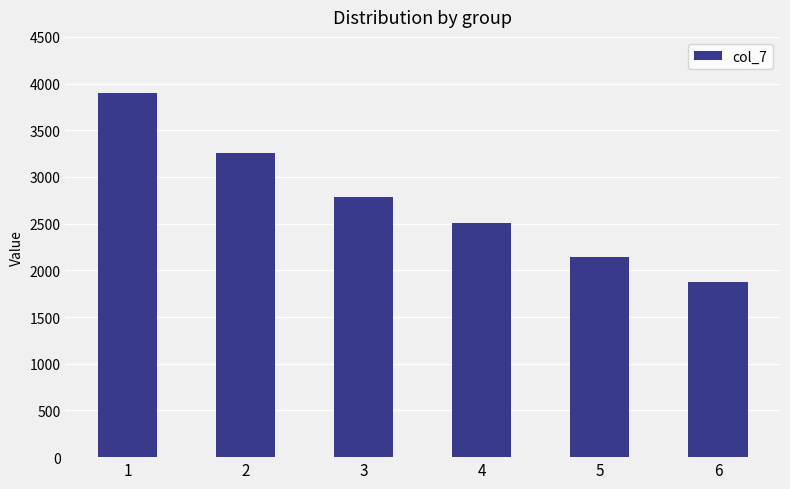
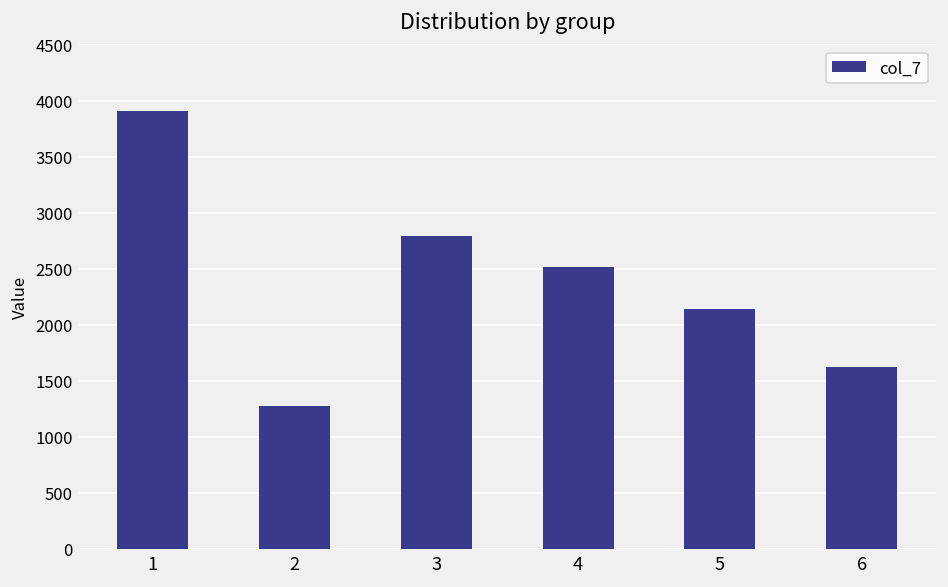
  {
    "1": 3900,
-   "2": 3300,
+   "2": 1300,
    "3": 2800,
    "4": 2500,
    "5": 2100,
-   "6": 1900
+   "6": 1600
  }
